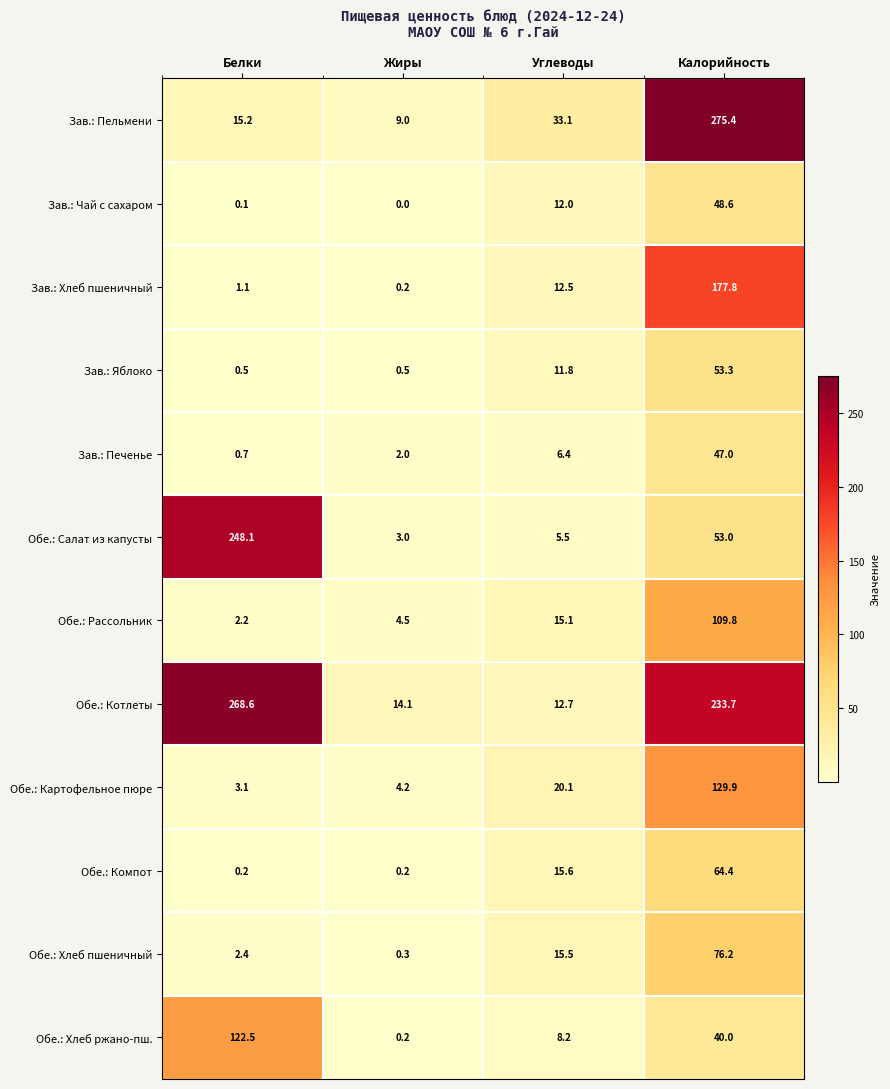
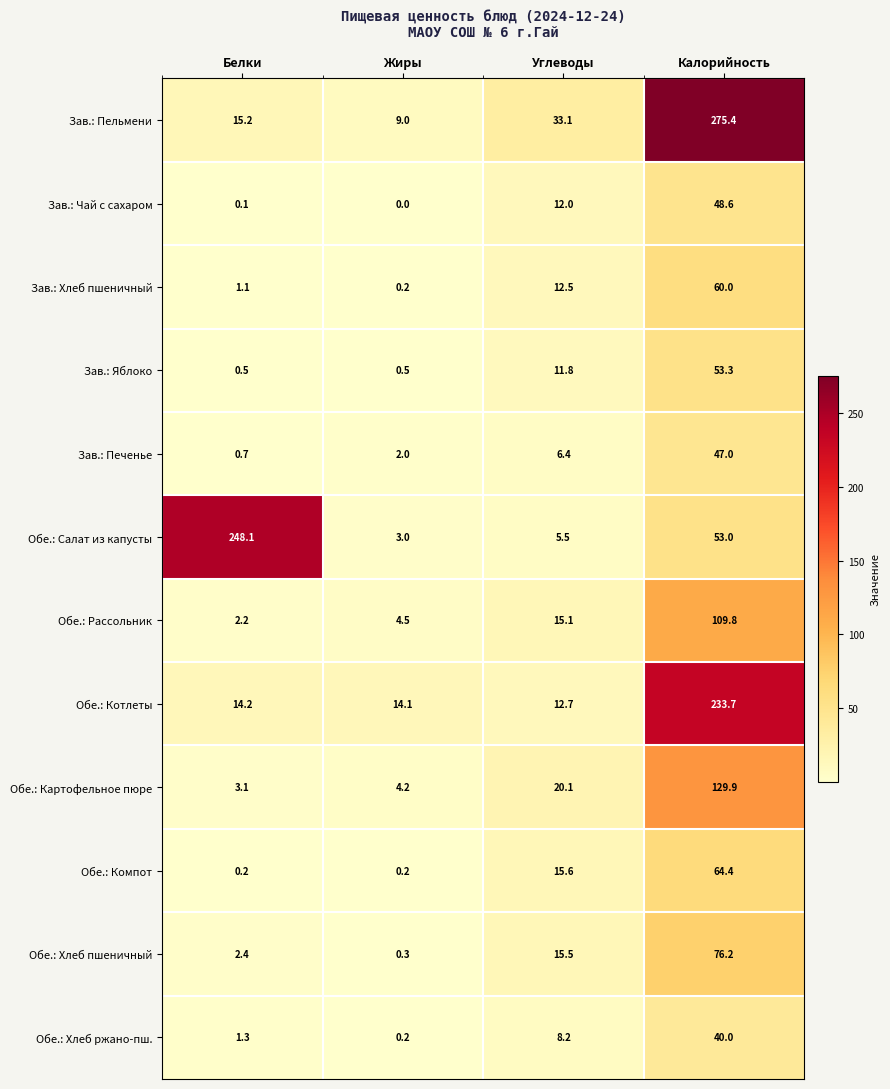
  {
    "Зав.: Пельмени": {
      "Белки": 15.2,
      "Жиры": 9.0,
      "Углеводы": 33.1,
      "Калорийность": 275.4
    },
    "Зав.: Чай с сахаром": {
      "Белки": 0.1,
      "Жиры": 0.0,
      "Углеводы": 12.0,
      "Калорийность": 48.6
    },
    "Зав.: Хлеб пшеничный": {
      "Белки": 1.1,
      "Жиры": 0.2,
      "Углеводы": 12.5,
-     "Калорийность": 177.8
+     "Калорийность": 60.0
    },
    "Зав.: Яблоко": {
      "Белки": 0.5,
      "Жиры": 0.5,
      "Углеводы": 11.8,
      "Калорийность": 53.3
    },
    "Зав.: Печенье": {
      "Белки": 0.7,
      "Жиры": 2.0,
      "Углеводы": 6.4,
      "Калорийность": 47.0
    },
    "Обе.: Салат из капусты": {
      "Белки": 248.1,
      "Жиры": 3.0,
      "Углеводы": 5.5,
      "Калорийность": 53.0
    },
    "Обе.: Рассольник": {
      "Белки": 2.2,
      "Жиры": 4.5,
      "Углеводы": 15.1,
      "Калорийность": 109.8
    },
    "Обе.: Котлеты": {
-     "Белки": 268.6,
+     "Белки": 14.2,
      "Жиры": 14.1,
      "Углеводы": 12.7,
      "Калорийность": 233.7
    },
    "Обе.: Картофельное пюре": {
      "Белки": 3.1,
      "Жиры": 4.2,
      "Углеводы": 20.1,
      "Калорийность": 129.9
    },
    "Обе.: Компот": {
      "Белки": 0.2,
      "Жиры": 0.2,
      "Углеводы": 15.6,
      "Калорийность": 64.4
    },
    "Обе.: Хлеб пшеничный": {
      "Белки": 2.4,
      "Жиры": 0.3,
      "Углеводы": 15.5,
      "Калорийность": 76.2
    },
    "Обе.: Хлеб ржано-пш.": {
-     "Белки": 122.5,
+     "Белки": 1.3,
      "Жиры": 0.2,
      "Углеводы": 8.2,
      "Калорийность": 40.0
    }
  }
